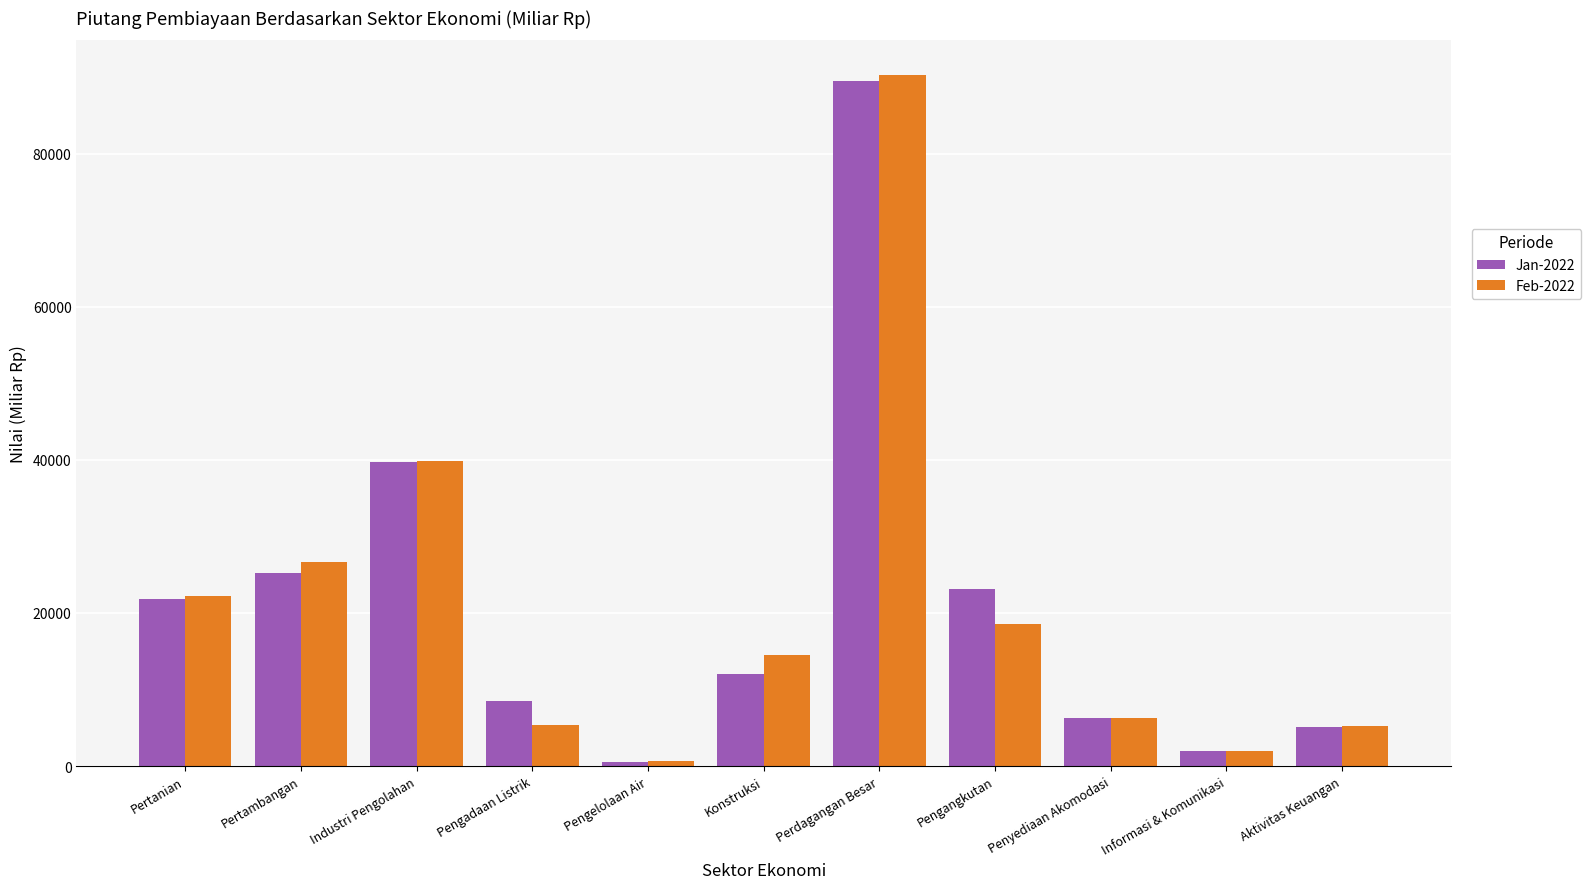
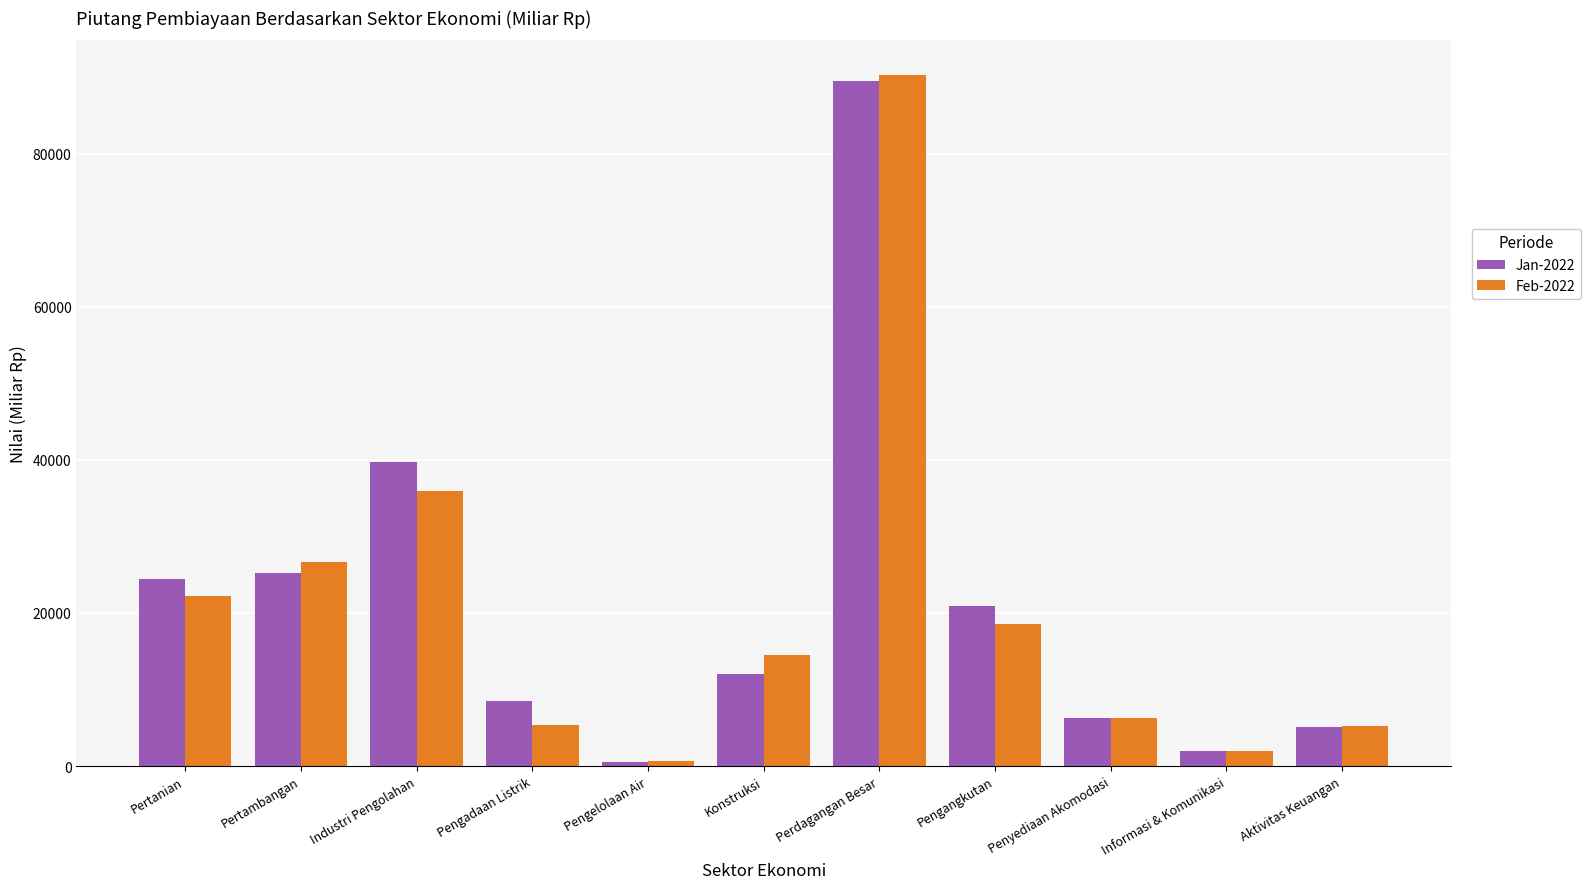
  {
    "Jan-2022": {
-     "Pertanian": 22000,
+     "Pertanian": 24000,
      "Pertambangan": 25000,
      "Industri Pengolahan": 40000,
      "Pengadaan Listrik": 9000,
      "Pengelolaan Air": 0,
      "Konstruksi": 12000,
      "Perdagangan Besar": 89000,
-     "Pengangkutan": 23000,
+     "Pengangkutan": 21000,
      "Penyediaan Akomodasi": 6000,
      "Informasi & Komunikasi": 2000,
      "Aktivitas Keuangan": 5000
    },
    "Feb-2022": {
      "Pertanian": 22000,
      "Pertambangan": 27000,
-     "Industri Pengolahan": 40000,
+     "Industri Pengolahan": 36000,
      "Pengadaan Listrik": 5000,
      "Pengelolaan Air": 1000,
      "Konstruksi": 15000,
      "Perdagangan Besar": 90000,
      "Pengangkutan": 18000,
      "Penyediaan Akomodasi": 6000,
      "Informasi & Komunikasi": 2000,
      "Aktivitas Keuangan": 5000
    }
  }
